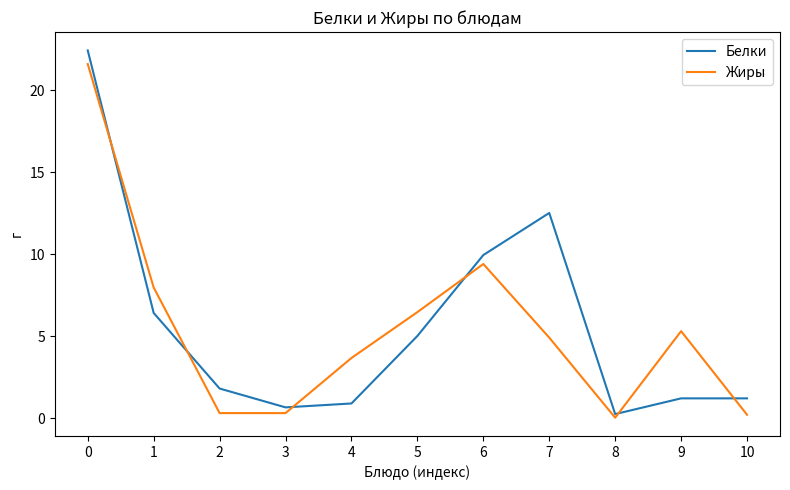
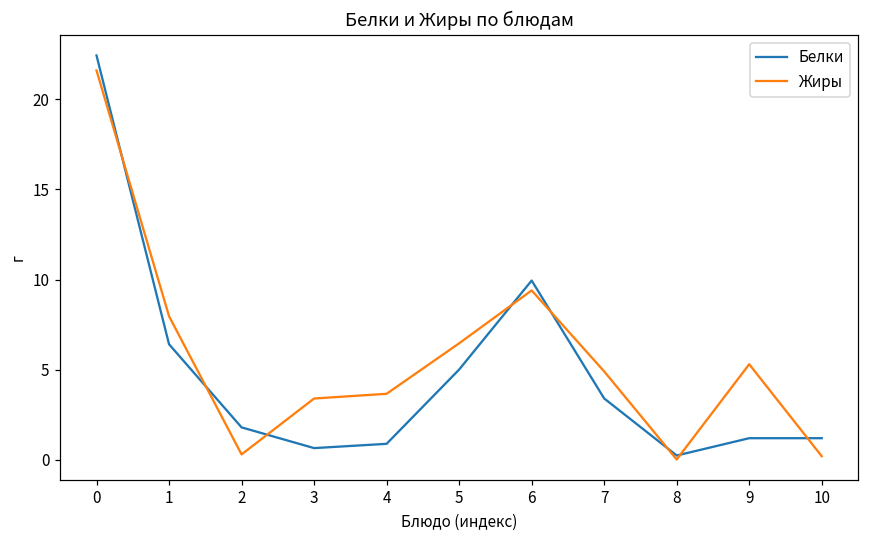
  {
    "Белки": {
      "0": 22.4,
      "1": 6.4,
      "2": 1.8,
      "3": 0.7,
      "4": 0.9,
      "5": 5.0,
      "6": 9.9,
-     "7": 12.5,
+     "7": 3.4,
      "8": 0.2,
      "9": 1.2,
      "10": 1.2
    },
    "Жиры": {
      "0": 21.6,
      "1": 8.0,
      "2": 0.3,
-     "3": 0.3,
+     "3": 3.4,
      "4": 3.7,
      "5": 6.5,
      "6": 9.4,
      "7": 4.9,
      "8": 0.0,
      "9": 5.3,
      "10": 0.2
    }
  }
